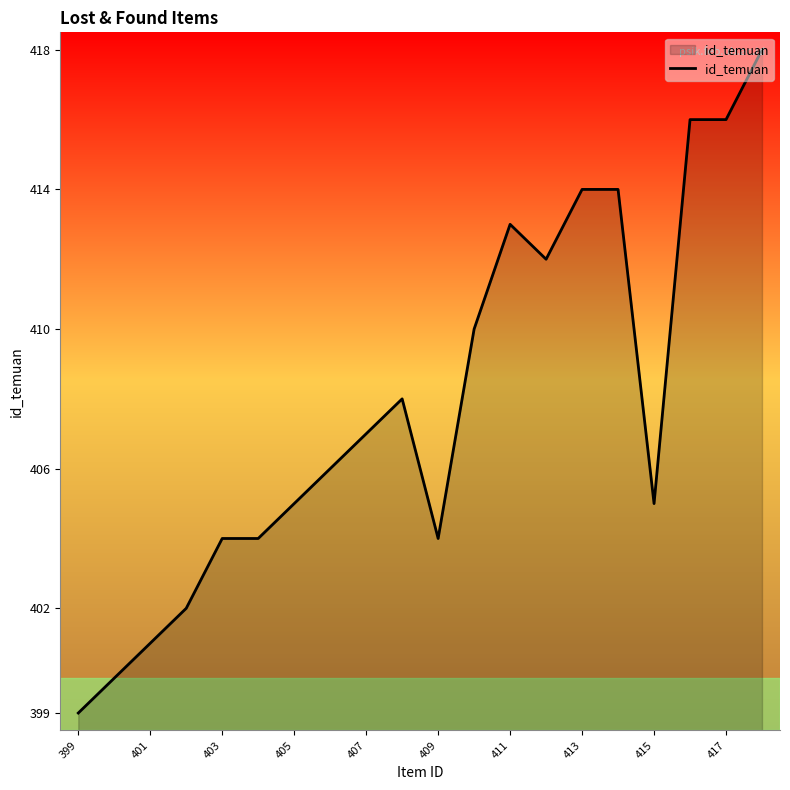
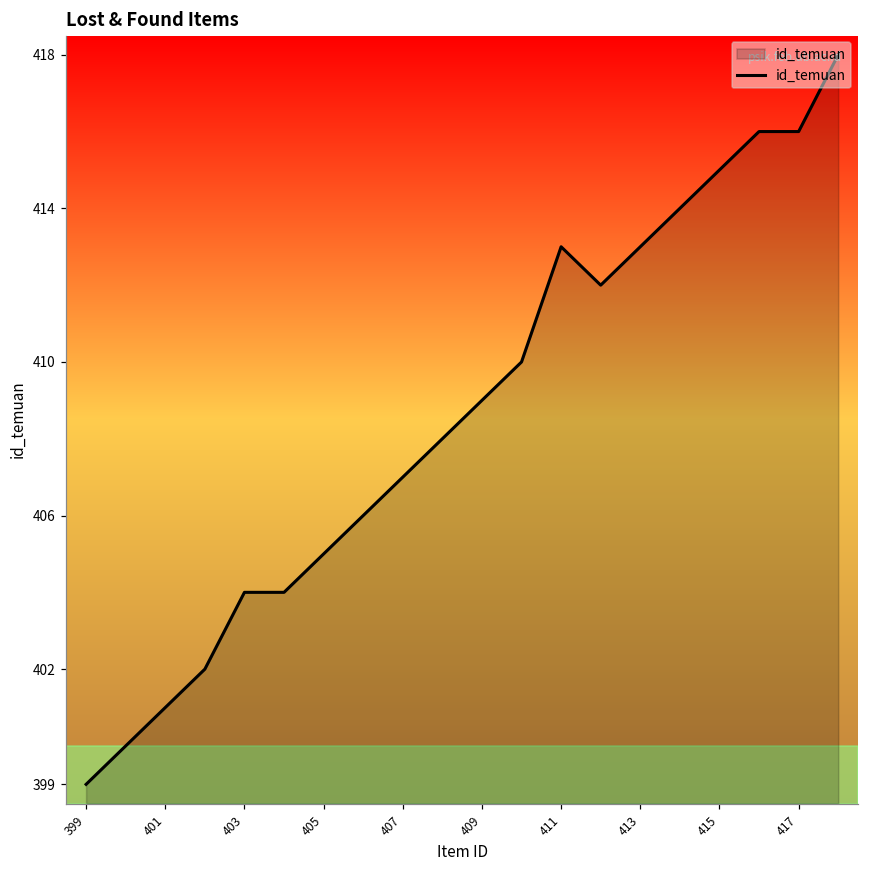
  {
    "401": 401,
    "403": 404,
    "405": 405,
    "407": 407,
-   "409": 404,
+   "409": 409,
    "411": 413,
-   "413": 414,
-   "415": 405,
+   "413": 413,
+   "415": 415,
    "417": 416
  }
